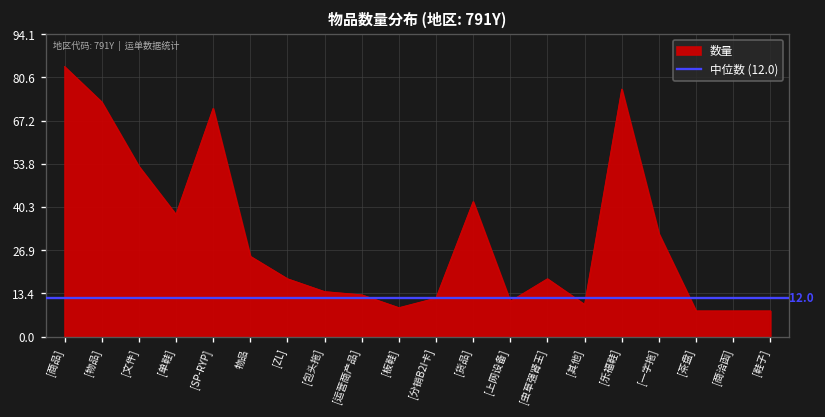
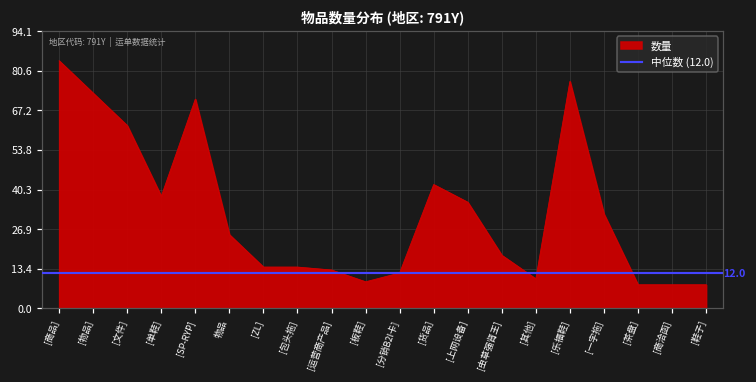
  {
    "[物品]": 73,
-   "[文件]": 53,
+   "[文件]": 62,
    "[单鞋]": 38,
    "[SP-RYP]": 71,
    "物品": 25,
-   "[ZL]": 18,
+   "[ZL]": 14,
    "[包头拖]": 14,
    "[运营商产品]": 13,
    "[板鞋]": 9,
    "[分销B2I卡]": 12,
    "[货品]": 42,
-   "[上网设备]": 11,
+   "[上网设备]": 36,
    "[虫草强肾王]": 18,
    "[其他]": 10,
    "[乐福鞋]": 77,
    "[一字拖]": 32,
    "[茶盘]": 8,
    "[商洽函]": 8
  }
